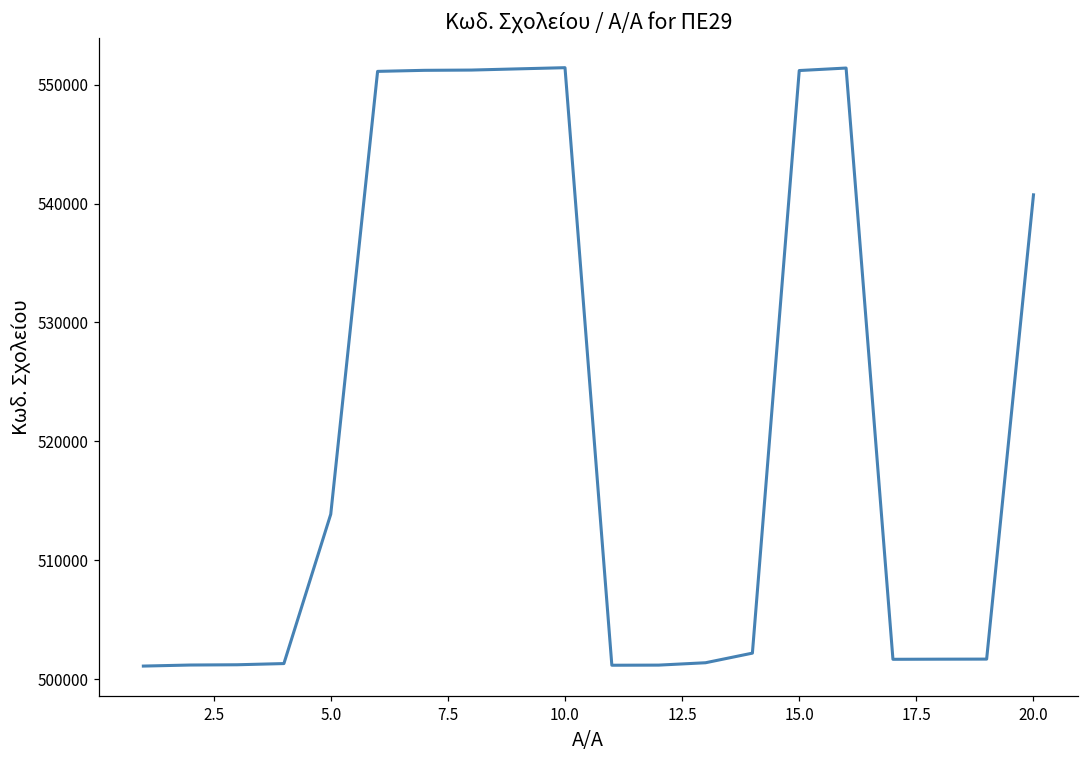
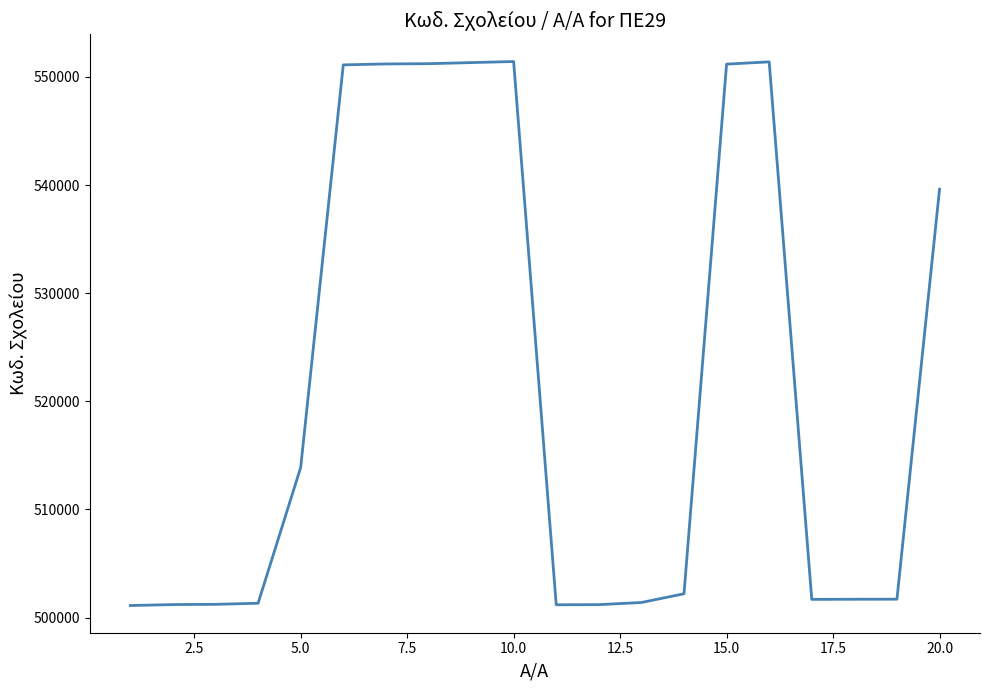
  {
    "5.0": 513900,
    "10.0": 551400,
    "15.0": 551200,
-   "20.0": 540700
+   "20.0": 539600
  }
